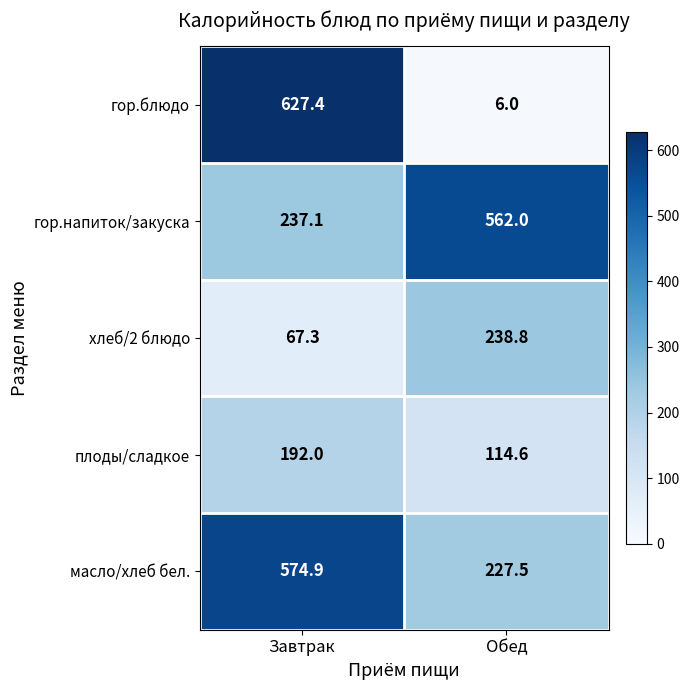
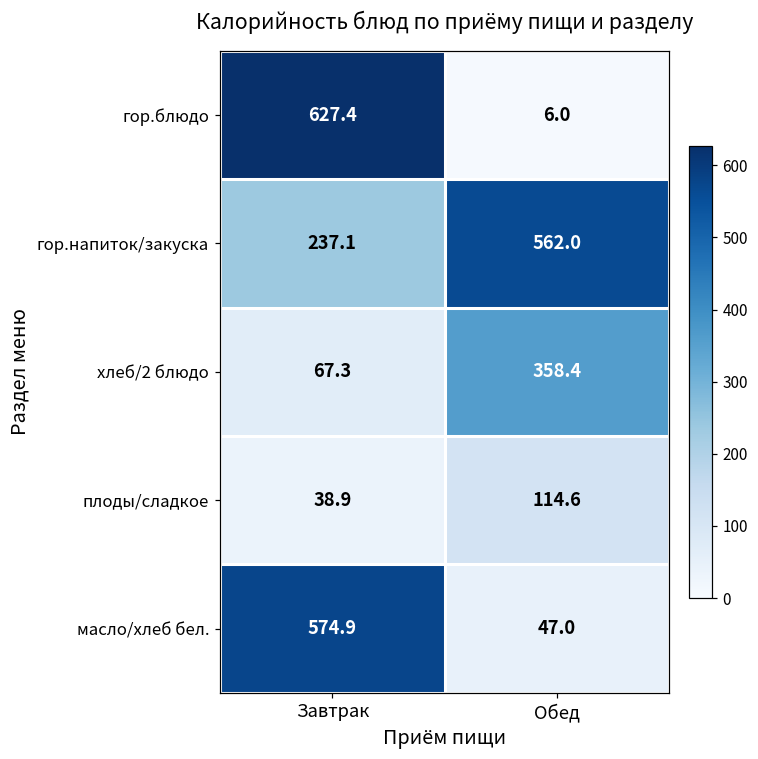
  {
    "гор.блюдо": {
      "Завтрак": 627.4,
      "Обед": 6.0
    },
    "гор.напиток/закуска": {
      "Завтрак": 237.1,
      "Обед": 562.0
    },
    "хлеб/2 блюдо": {
      "Завтрак": 67.3,
-     "Обед": 238.8
+     "Обед": 358.4
    },
    "плоды/сладкое": {
-     "Завтрак": 192.0,
+     "Завтрак": 38.9,
      "Обед": 114.6
    },
    "масло/хлеб бел.": {
      "Завтрак": 574.9,
-     "Обед": 227.5
+     "Обед": 47.0
    }
  }
